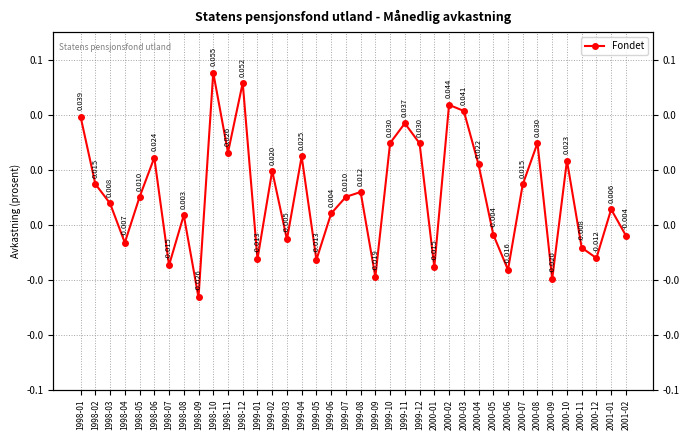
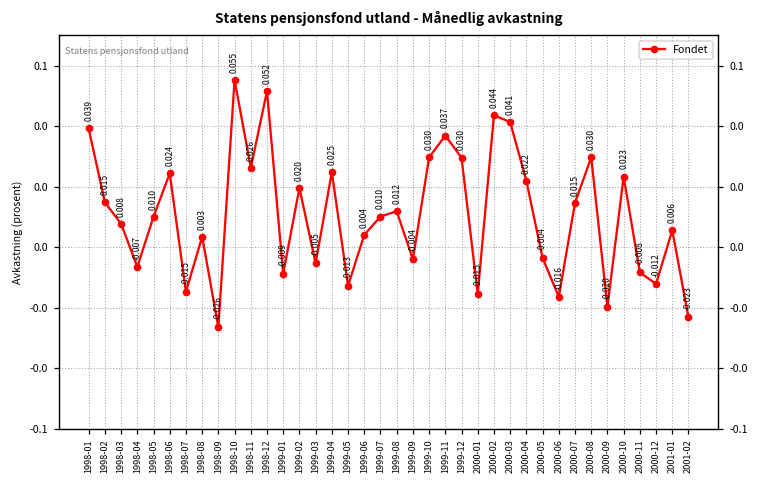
  {
    "1998-01": 0.039,
    "1998-02": 0.015,
    "1998-03": 0.008,
    "1998-04": -0.007,
    "1998-05": 0.010,
    "1998-06": 0.024,
    "1998-07": -0.015,
    "1998-08": 0.003,
    "1998-09": -0.026,
    "1998-10": 0.055,
    "1998-11": 0.026,
    "1998-12": 0.052,
-   "1999-01": -0.013,
+   "1999-01": -0.009,
    "1999-02": 0.020,
    "1999-03": -0.005,
    "1999-04": 0.025,
    "1999-05": -0.013,
    "1999-06": 0.004,
    "1999-07": 0.010,
    "1999-08": 0.012,
-   "1999-09": -0.019,
+   "1999-09": -0.004,
    "1999-10": 0.030,
    "1999-11": 0.037,
    "1999-12": 0.030,
    "2000-01": -0.015,
    "2000-02": 0.044,
    "2000-03": 0.041,
    "2000-04": 0.022,
    "2000-05": -0.004,
    "2000-06": -0.016,
    "2000-07": 0.015,
    "2000-08": 0.030,
    "2000-09": -0.020,
    "2000-10": 0.023,
    "2000-11": -0.008,
    "2000-12": -0.012,
    "2001-01": 0.006,
-   "2001-02": -0.004
+   "2001-02": -0.023
  }
